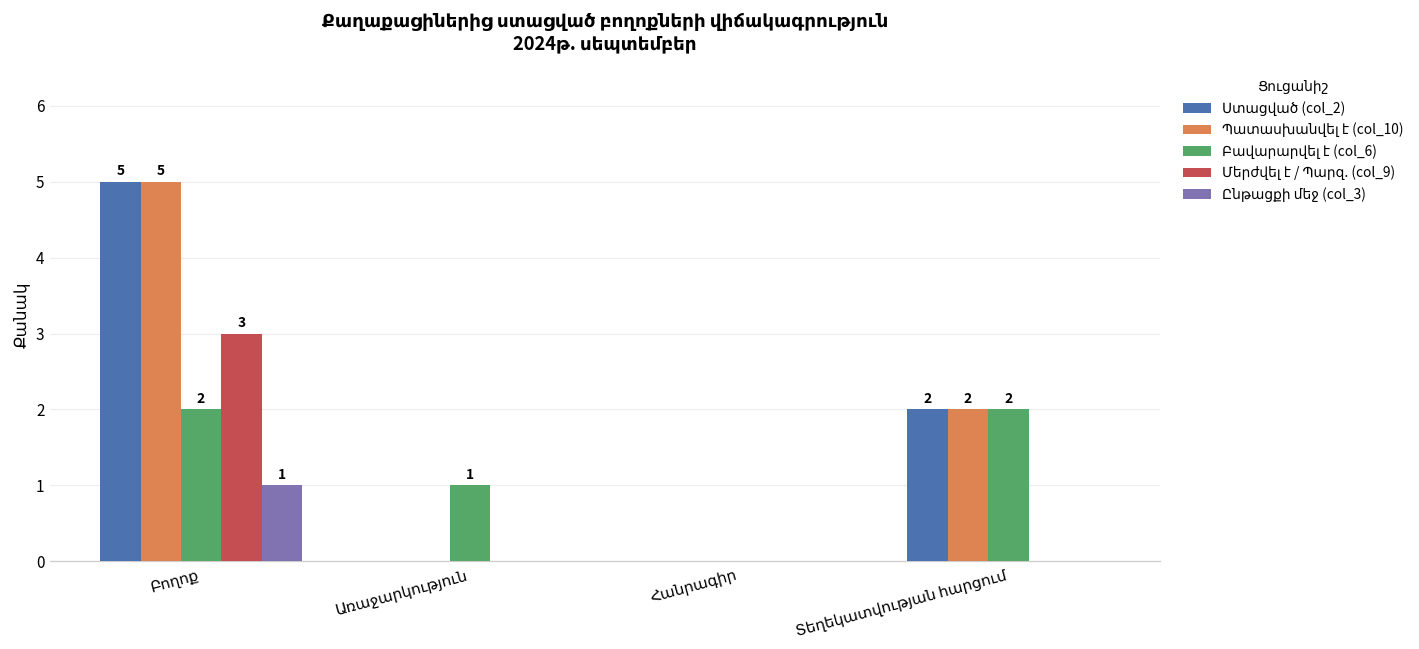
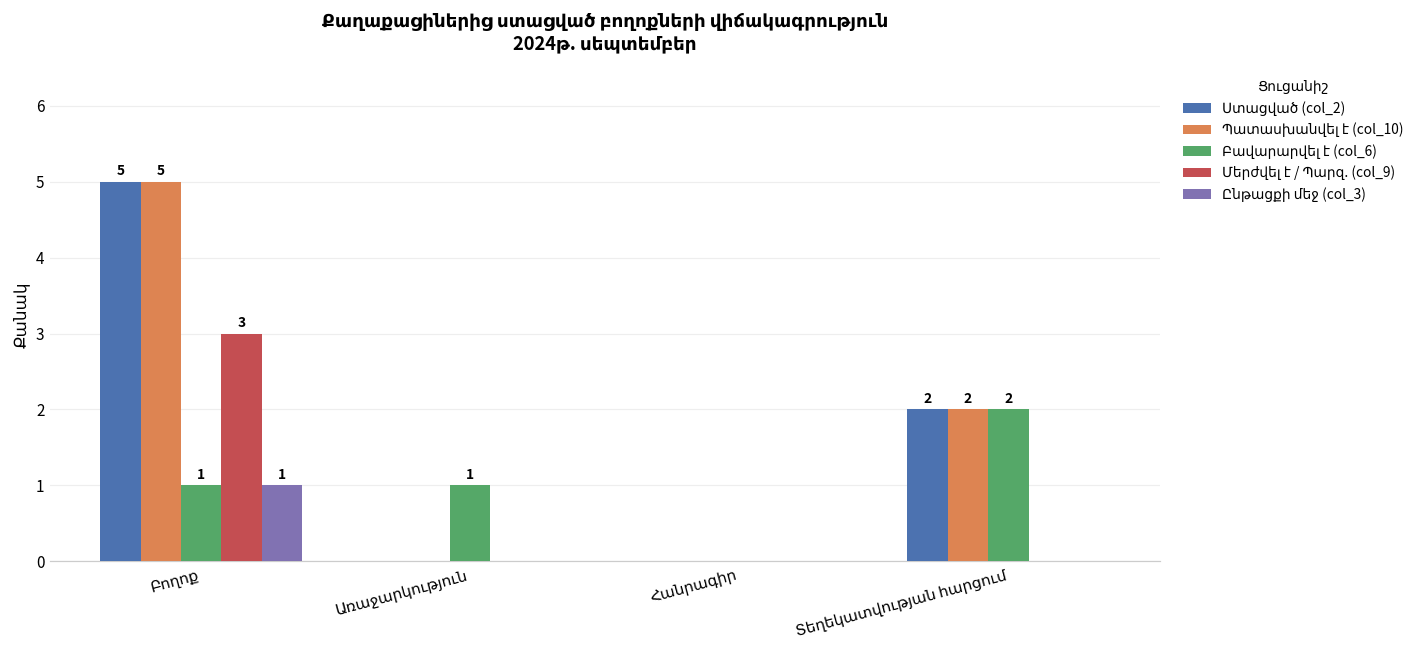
  {
    "Բավարարվել է (col_6)": {
-     "Բողոք": 2,
+     "Բողոք": 1,
      "Առաջարկություն": 1,
      "Տեղեկատվության հարցում": 2
    }
  }
